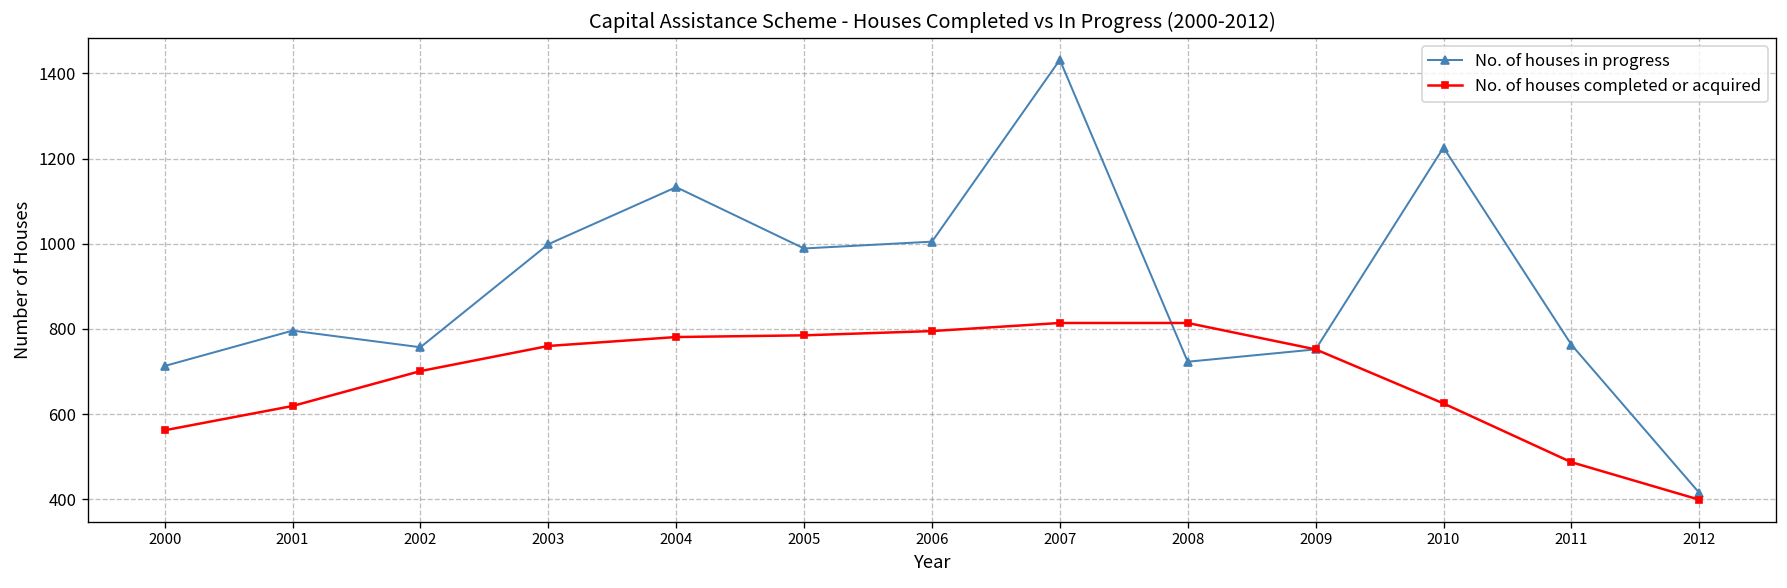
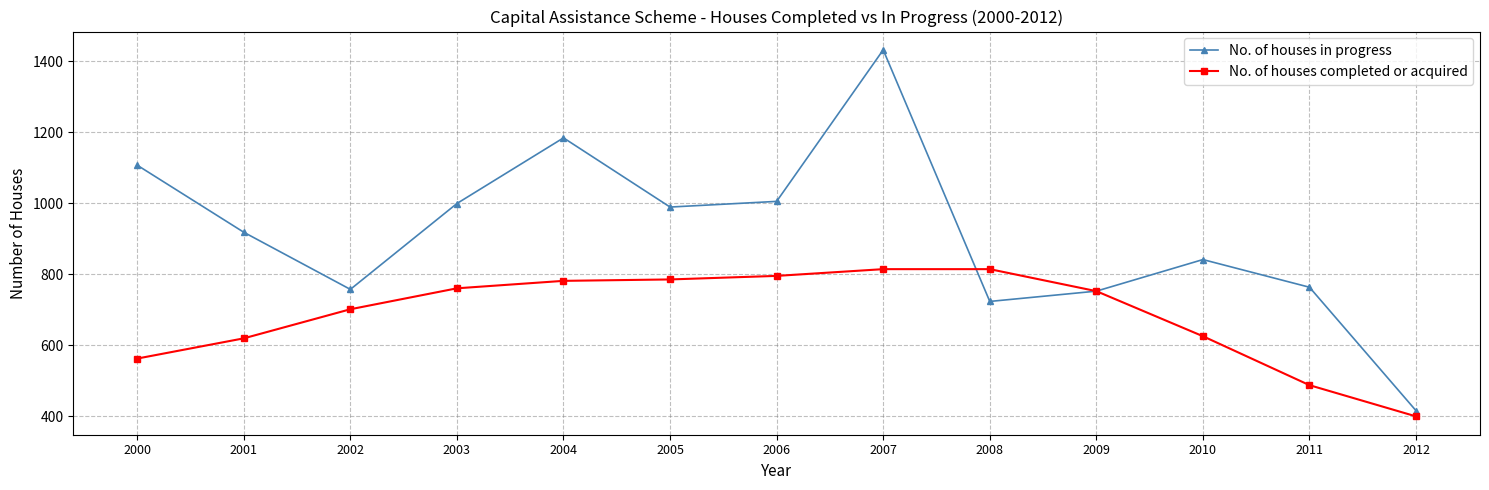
  {
    "No. of houses in progress": {
-     "2000": 710,
-     "2001": 800,
+     "2000": 1110,
+     "2001": 920,
      "2002": 760,
      "2003": 1000,
-     "2004": 1130,
+     "2004": 1180,
      "2005": 990,
      "2006": 1010,
      "2007": 1430,
      "2008": 720,
-     "2010": 1230,
+     "2010": 840,
      "2011": 760,
      "2012": 420
    },
    "No. of houses completed or acquired": {
      "2000": 560,
      "2001": 620,
      "2002": 700,
      "2003": 760,
      "2004": 780,
      "2005": 790,
      "2006": 800,
      "2007": 810,
      "2008": 810,
      "2010": 630,
      "2011": 490,
      "2012": 400
    }
  }
